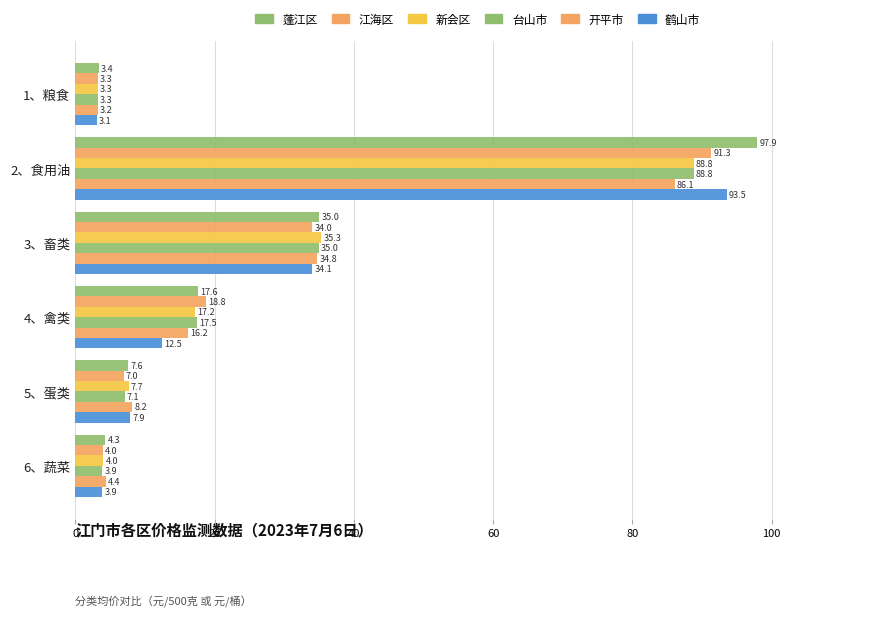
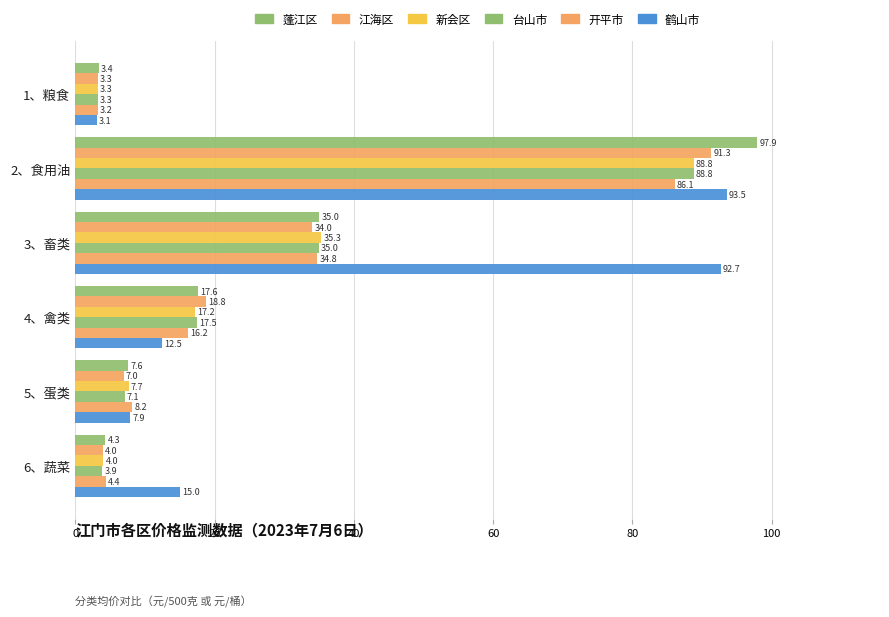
  {
    "鹤山市": {
      "1、粮食": 3.1,
      "2、食用油": 93.5,
-     "3、畜类": 34.1,
+     "3、畜类": 92.7,
      "4、禽类": 12.5,
      "5、蛋类": 7.9,
-     "6、蔬菜": 3.9
+     "6、蔬菜": 15.0
    }
  }
